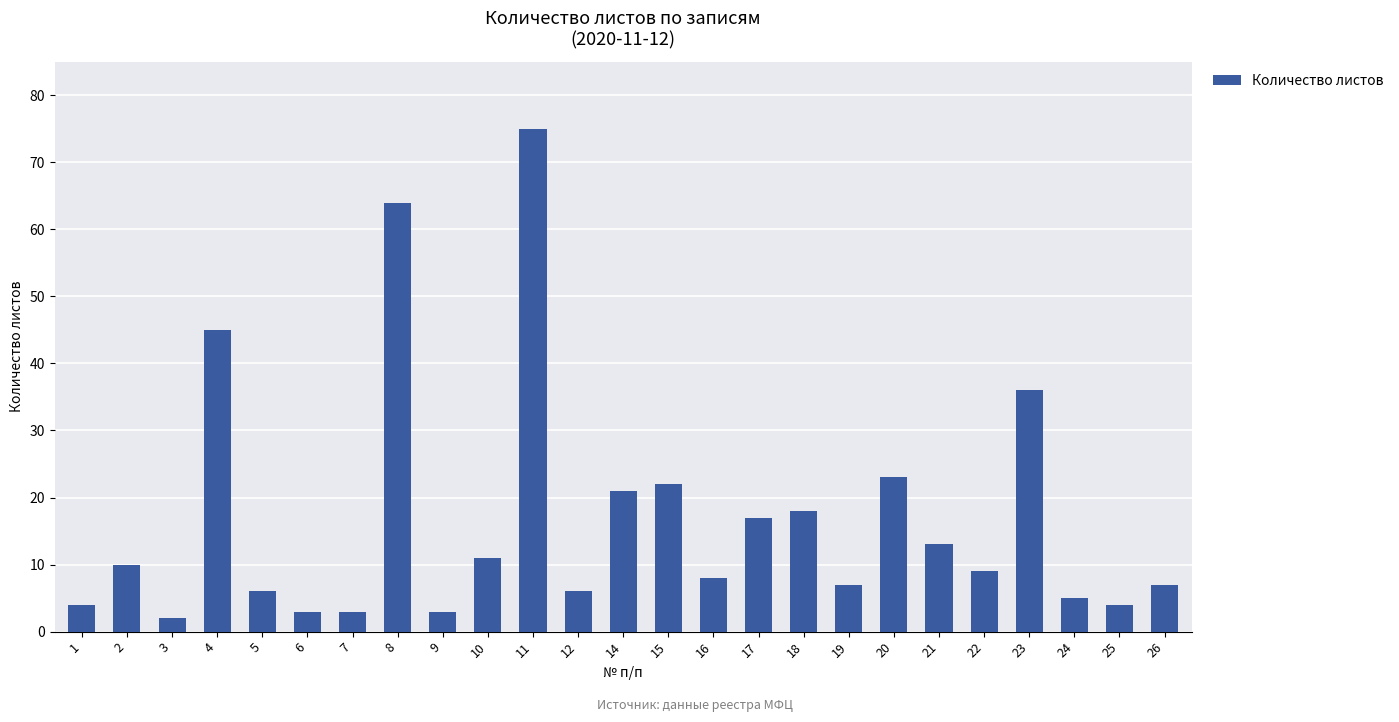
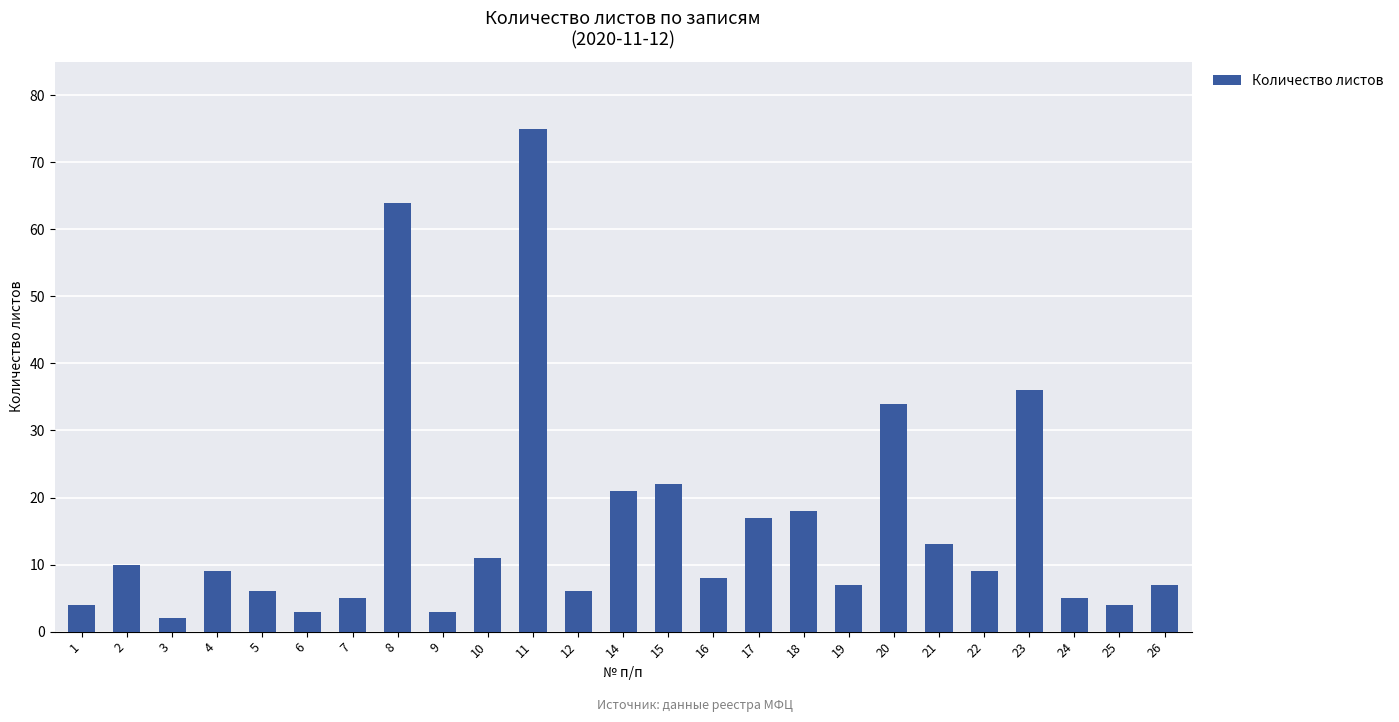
  {
    "1": 4,
    "2": 10,
    "3": 2,
-   "4": 45,
+   "4": 9,
    "5": 6,
    "6": 3,
-   "7": 3,
+   "7": 5,
    "8": 64,
    "9": 3,
    "10": 11,
    "11": 75,
    "12": 6,
    "14": 21,
    "15": 22,
    "16": 8,
    "17": 17,
    "18": 18,
    "19": 7,
-   "20": 23,
+   "20": 34,
    "21": 13,
    "22": 9,
    "23": 36,
    "24": 5,
    "25": 4,
    "26": 7
  }
